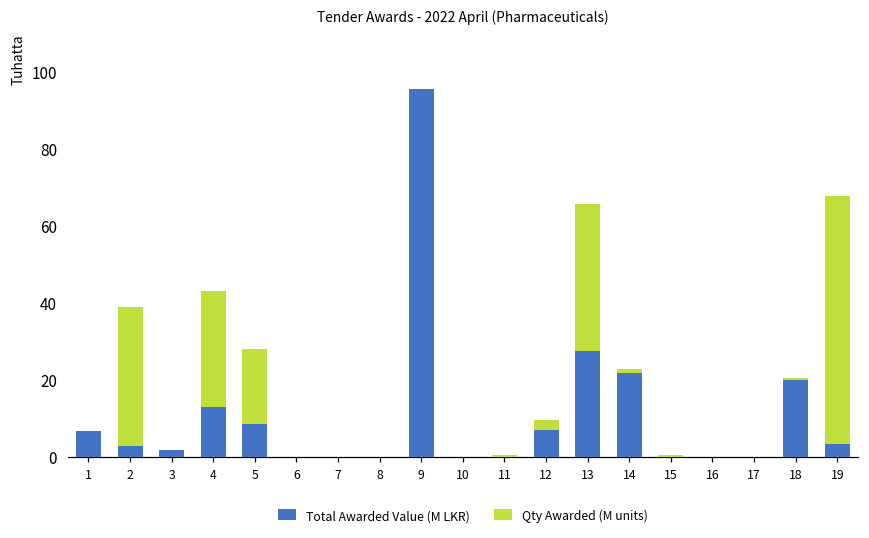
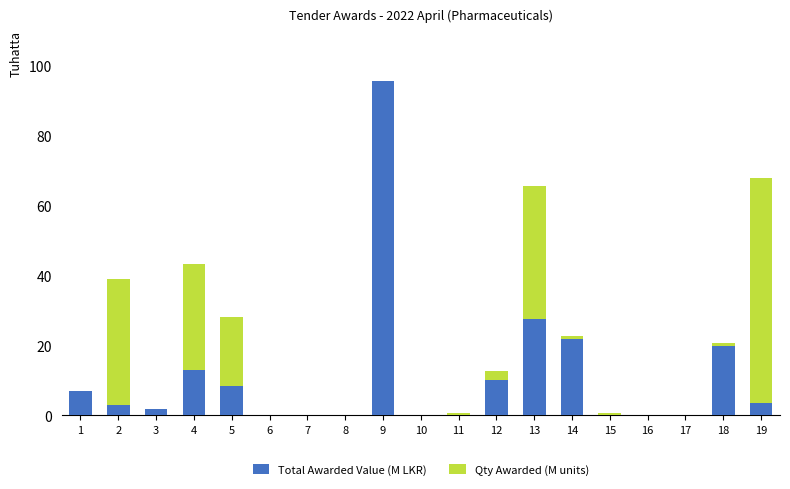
  {
    "Total Awarded Value (M LKR)": {
      "1": 7,
      "2": 3,
      "3": 2,
      "4": 13,
      "5": 8,
      "6": 0,
      "7": 0,
      "8": 0,
      "9": 96,
      "10": 0,
      "11": 0,
-     "12": 7,
+     "12": 10,
      "13": 27,
      "14": 22,
      "15": 0,
      "16": 0,
      "17": 0,
      "18": 20,
      "19": 3
    },
    "Qty Awarded (M units)": {
      "2": 36,
      "4": 30,
      "5": 20,
      "12": 3,
      "13": 38,
      "14": 1,
      "19": 64
    }
  }
